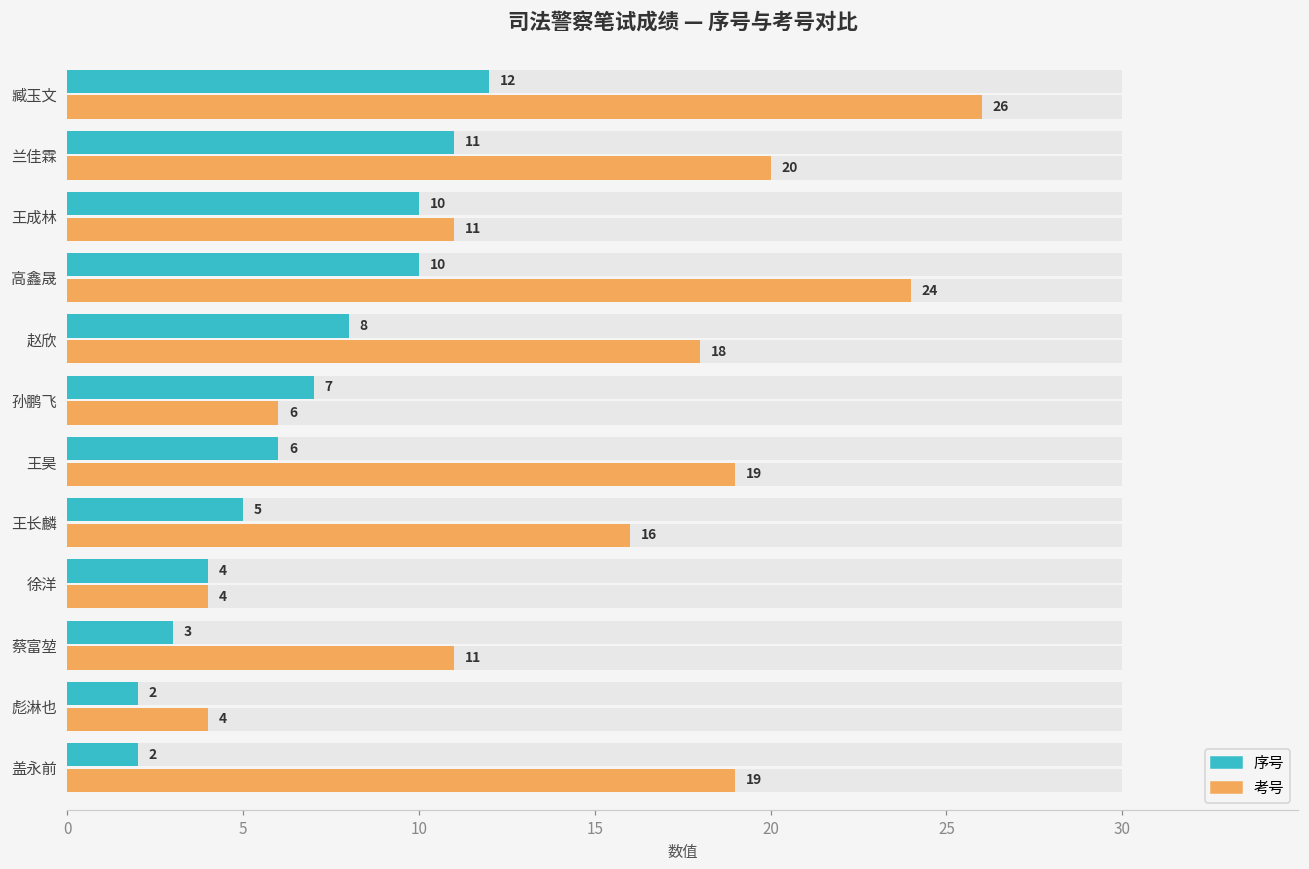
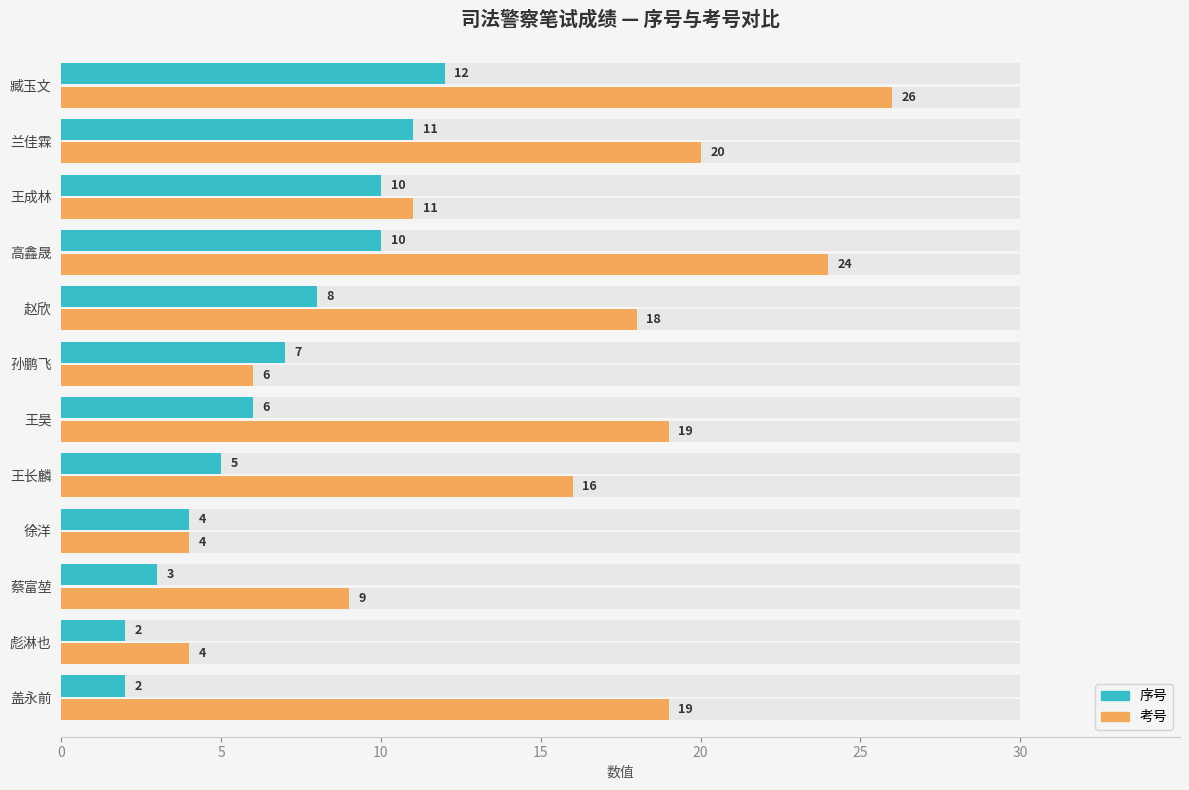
  {
    "考号": {
-     "蔡富堃": 11
+     "蔡富堃": 9
    }
  }
